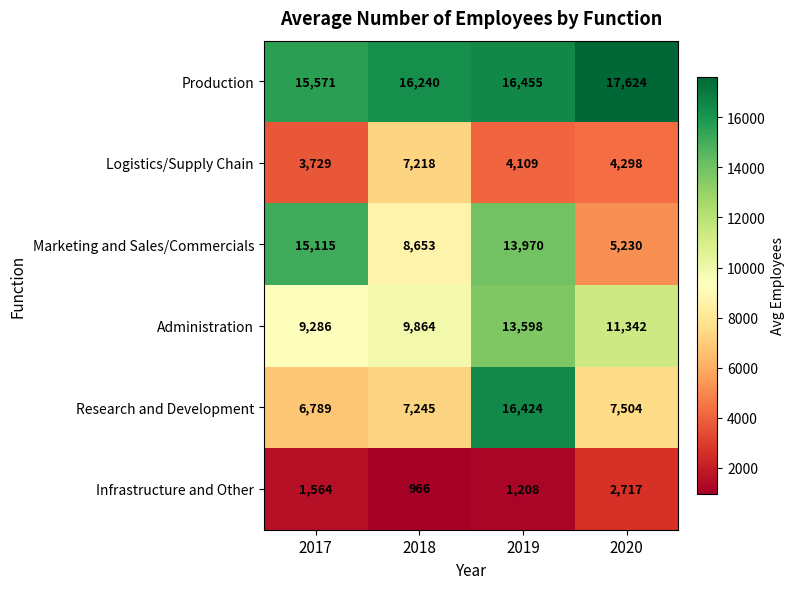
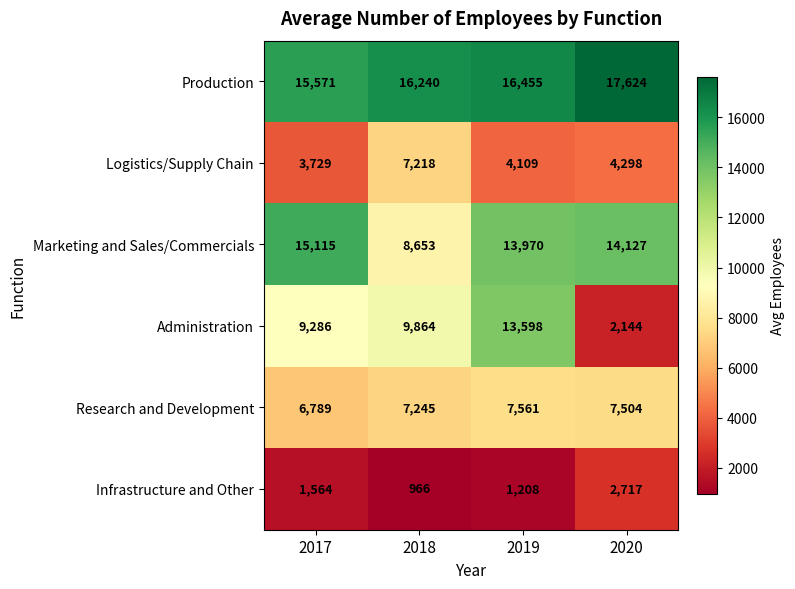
  {
    "Production": {
      "2017": "15,571",
      "2018": "16,240",
      "2019": "16,455",
      "2020": "17,624"
    },
    "Logistics/Supply Chain": {
      "2017": "3,729",
      "2018": "7,218",
      "2019": "4,109",
      "2020": "4,298"
    },
    "Marketing and Sales/Commercials": {
      "2017": "15,115",
      "2018": "8,653",
      "2019": "13,970",
-     "2020": "5,230"
+     "2020": "14,127"
    },
    "Administration": {
      "2017": "9,286",
      "2018": "9,864",
      "2019": "13,598",
-     "2020": "11,342"
+     "2020": "2,144"
    },
    "Research and Development": {
      "2017": "6,789",
      "2018": "7,245",
-     "2019": "16,424",
+     "2019": "7,561",
      "2020": "7,504"
    },
    "Infrastructure and Other": {
      "2017": "1,564",
      "2018": "966",
      "2019": "1,208",
      "2020": "2,717"
    }
  }
